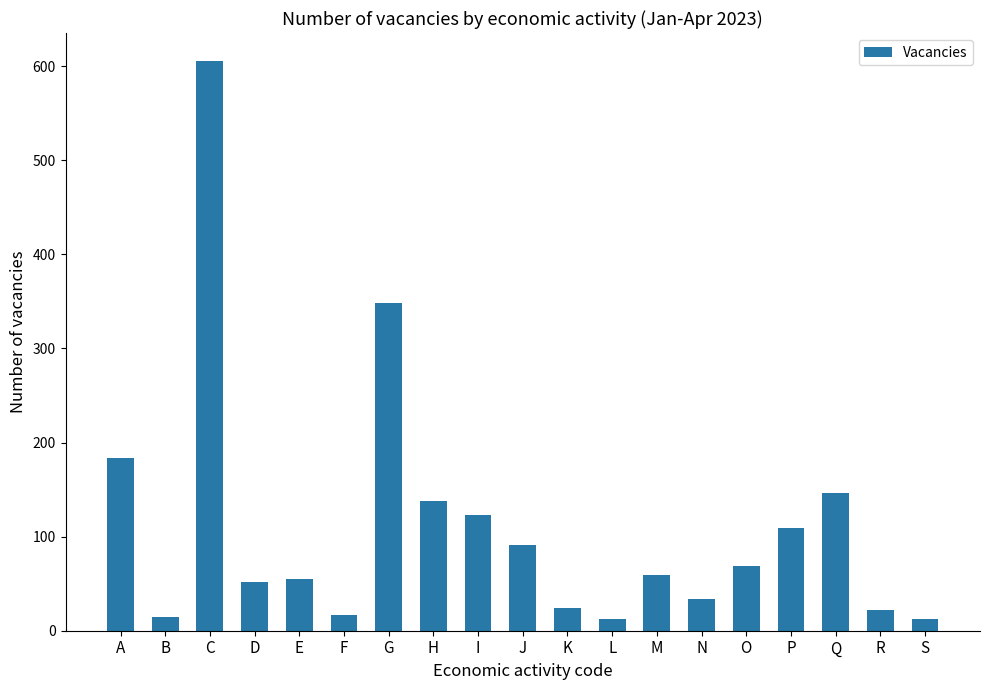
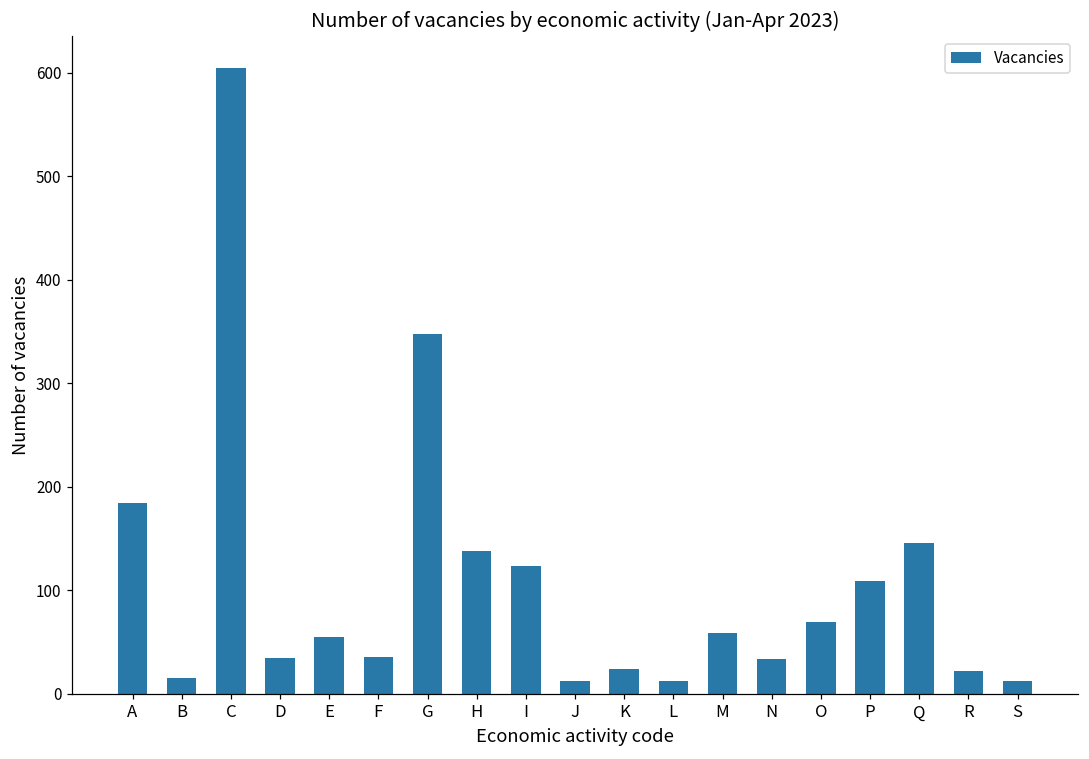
  {
    "A": 180,
    "B": 20,
    "C": 610,
-   "D": 50,
+   "D": 40,
    "E": 60,
-   "F": 20,
+   "F": 40,
    "G": 350,
    "H": 140,
    "I": 120,
-   "J": 90,
+   "J": 10,
    "K": 20,
    "L": 10,
    "M": 60,
    "N": 30,
    "O": 70,
    "P": 110,
    "Q": 150,
    "R": 20,
    "S": 10
  }
